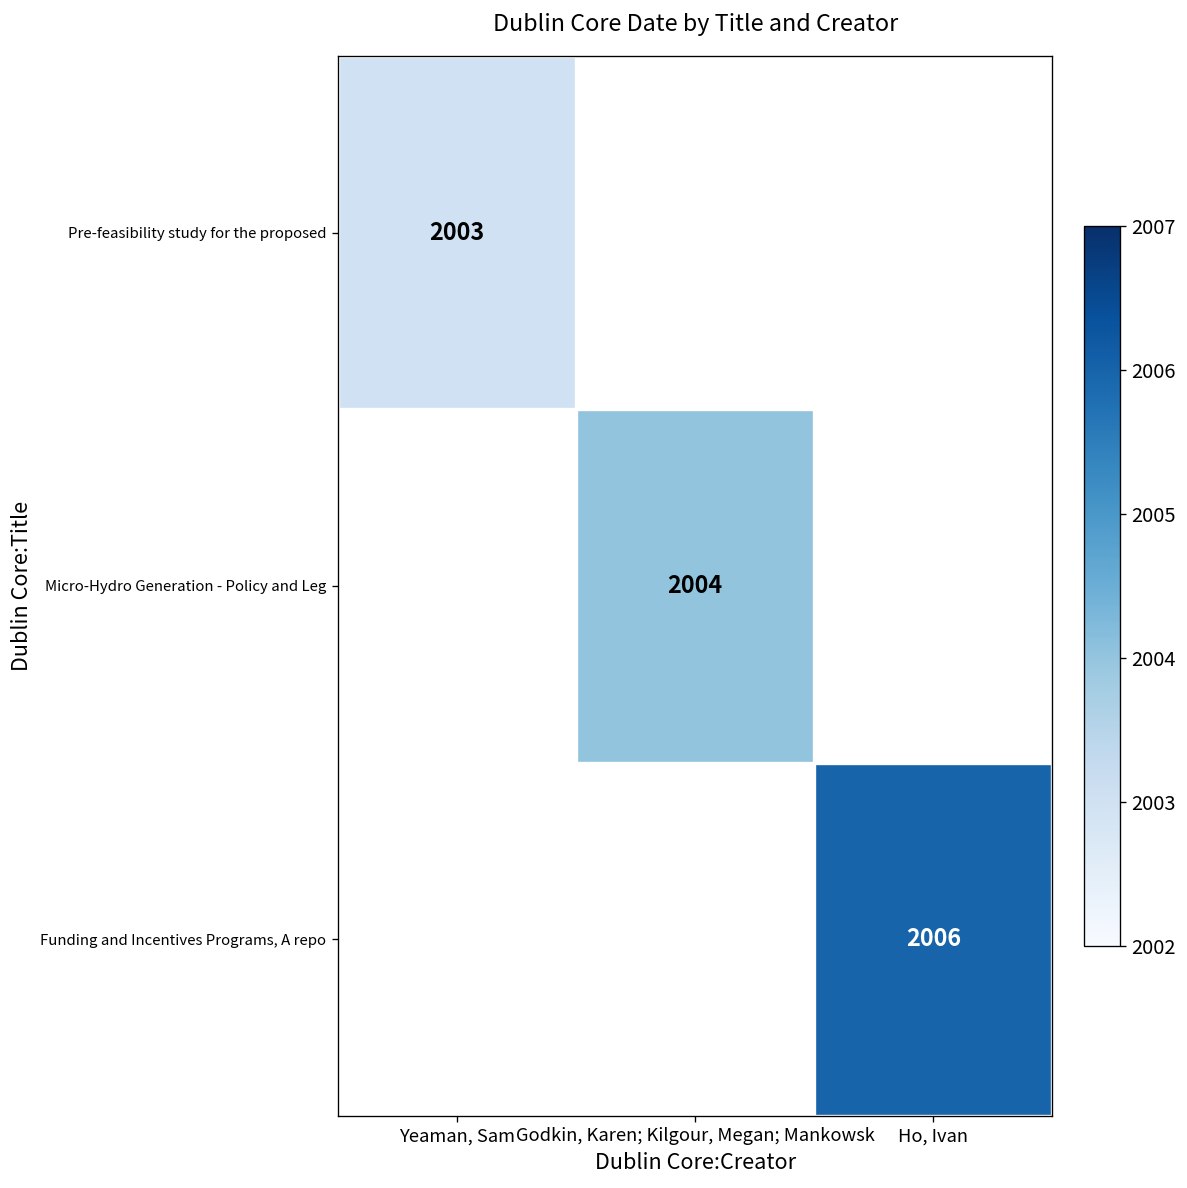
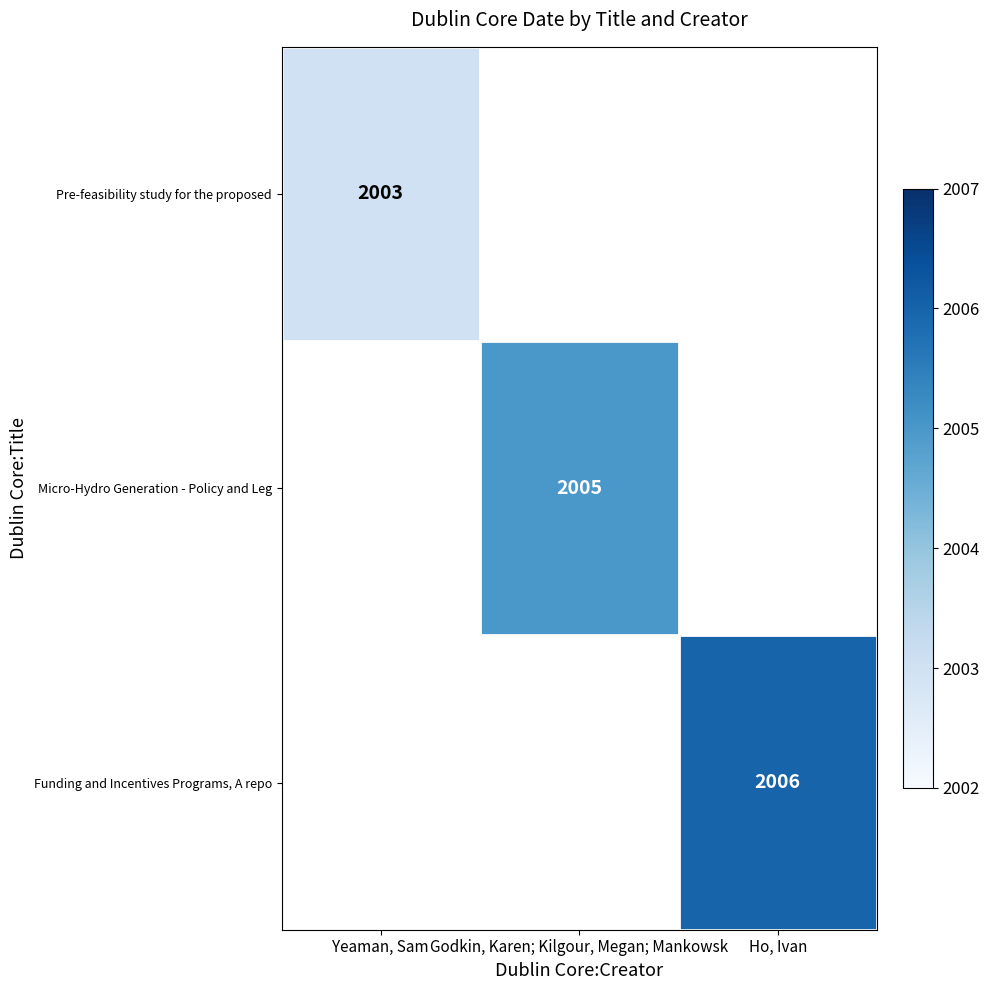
  {
    "Micro-Hydro Generation - Policy and Leg": {
-     "Godkin, Karen; Kilgour, Megan; Mankowsk": 2004
+     "Godkin, Karen; Kilgour, Megan; Mankowsk": 2005
    }
  }
